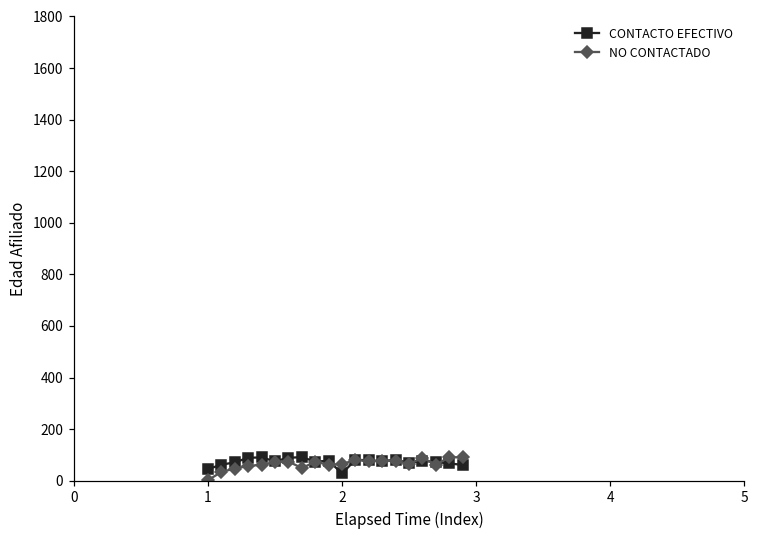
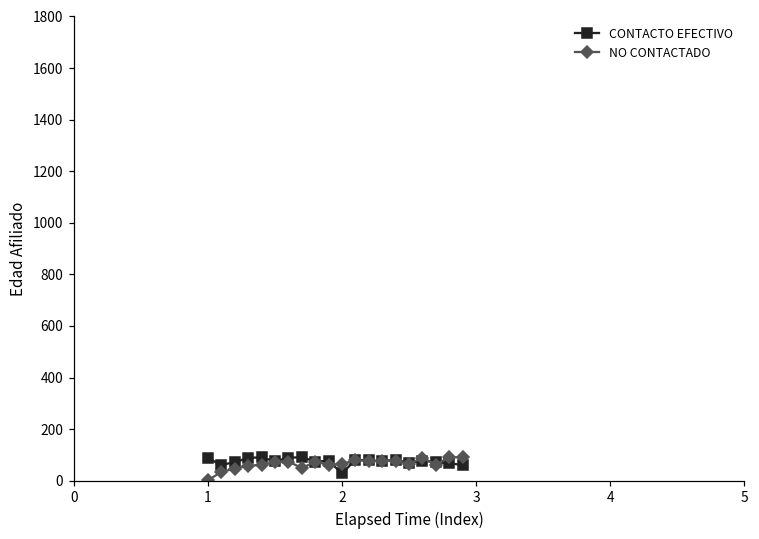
  {
    "CONTACTO EFECTIVO": {
-     "1": 50,
+     "1": 90,
      "2": 30
    },
    "NO CONTACTADO": {
      "1": 0,
      "2": 60
    }
  }
